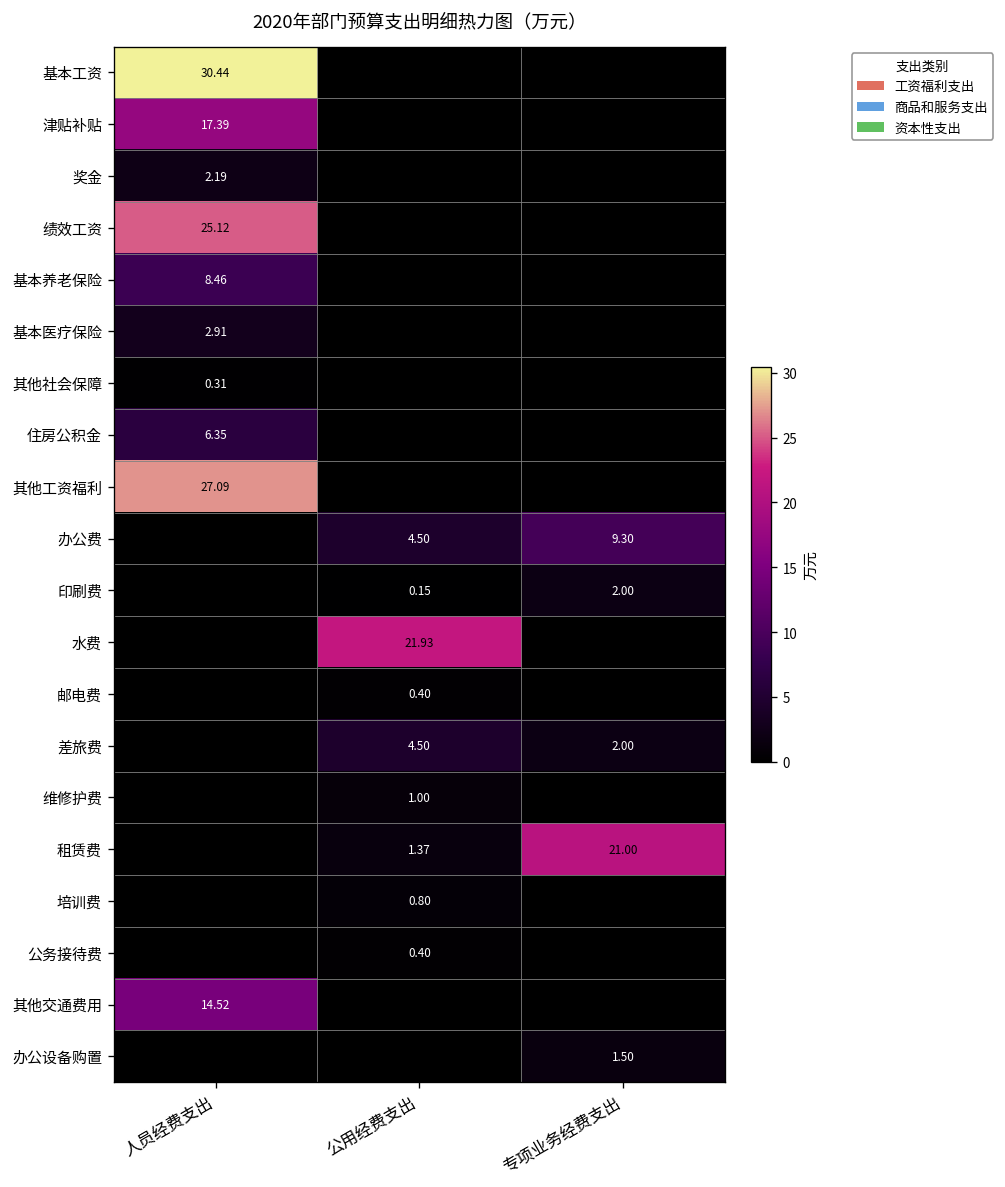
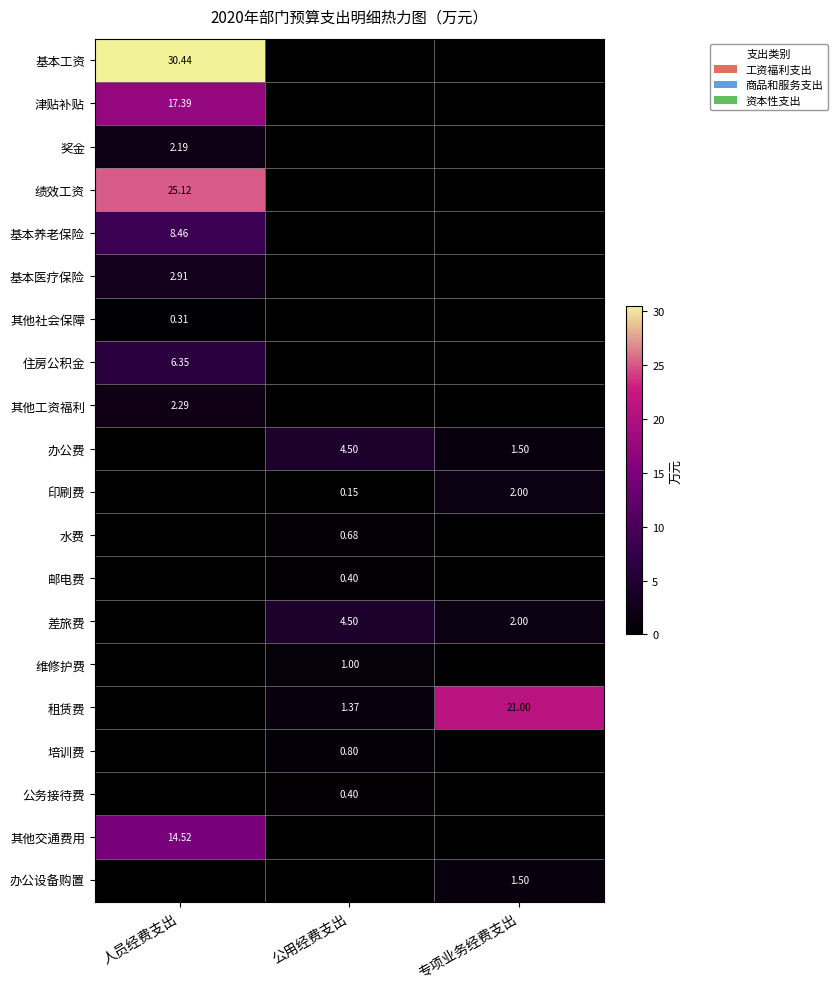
  {
    "基本工资": {
      "人员经费支出": 30.44
    },
    "津贴补贴": {
      "人员经费支出": 17.39
    },
    "奖金": {
      "人员经费支出": 2.19
    },
    "绩效工资": {
      "人员经费支出": 25.12
    },
    "基本养老保险": {
      "人员经费支出": 8.46
    },
    "基本医疗保险": {
      "人员经费支出": 2.91
    },
    "其他社会保障": {
      "人员经费支出": 0.31
    },
    "住房公积金": {
      "人员经费支出": 6.35
    },
    "其他工资福利": {
-     "人员经费支出": 27.09
+     "人员经费支出": 2.29
    },
    "办公费": {
      "公用经费支出": 4.50,
-     "专项业务经费支出": 9.30
+     "专项业务经费支出": 1.50
    },
    "印刷费": {
      "公用经费支出": 0.15,
      "专项业务经费支出": 2.00
    },
    "水费": {
-     "公用经费支出": 21.93
+     "公用经费支出": 0.68
    },
    "邮电费": {
      "公用经费支出": 0.40
    },
    "差旅费": {
      "公用经费支出": 4.50,
      "专项业务经费支出": 2.00
    },
    "维修护费": {
      "公用经费支出": 1.00
    },
    "租赁费": {
      "公用经费支出": 1.37,
      "专项业务经费支出": 21.00
    },
    "培训费": {
      "公用经费支出": 0.80
    },
    "公务接待费": {
      "公用经费支出": 0.40
    },
    "其他交通费用": {
      "人员经费支出": 14.52
    },
    "办公设备购置": {
      "专项业务经费支出": 1.50
    }
  }
